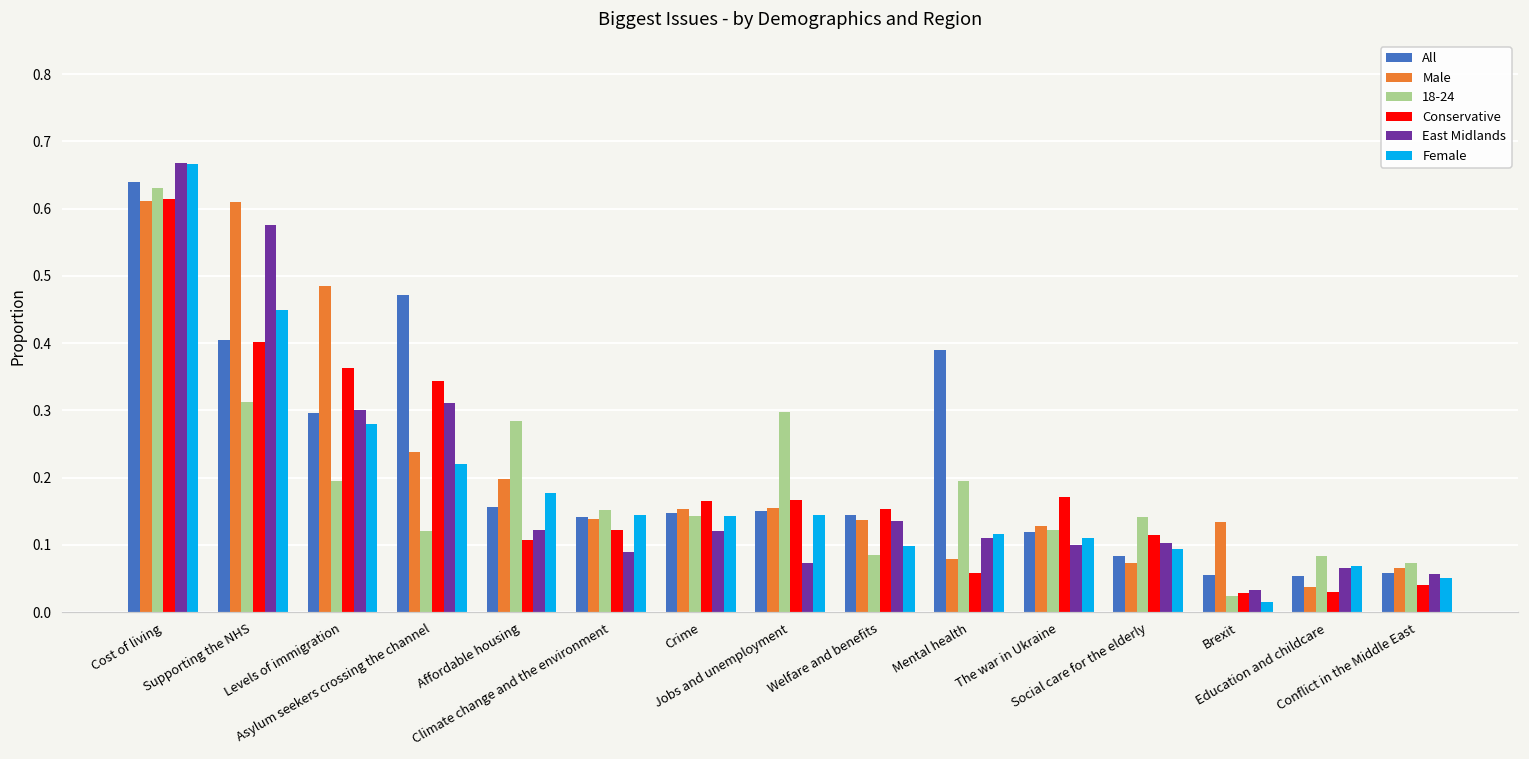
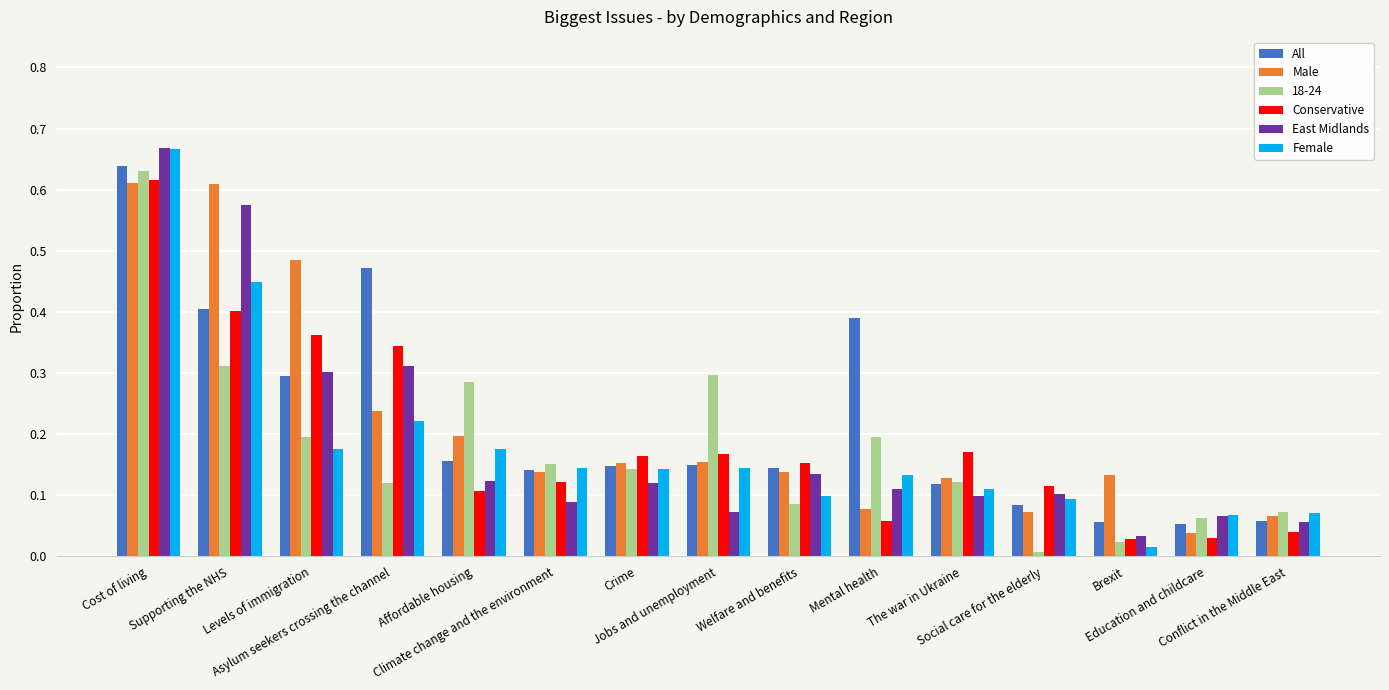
  {
    "All": {
      "Cost of living": 0.64,
      "Supporting the NHS": 0.40,
      "Levels of immigration": 0.30,
      "Asylum seekers crossing the channel": 0.47,
      "Affordable housing": 0.16,
      "Climate change and the environment": 0.14,
      "Crime": 0.15,
      "Jobs and unemployment": 0.15,
      "Welfare and benefits": 0.15,
      "Mental health": 0.39,
      "The war in Ukraine": 0.12,
      "Social care for the elderly": 0.08,
      "Brexit": 0.06,
      "Education and childcare": 0.05,
      "Conflict in the Middle East": 0.06
    },
    "Male": {
      "Cost of living": 0.61,
      "Supporting the NHS": 0.61,
      "Levels of immigration": 0.49,
      "Asylum seekers crossing the channel": 0.24,
      "Affordable housing": 0.20,
      "Climate change and the environment": 0.14,
      "Crime": 0.15,
      "Jobs and unemployment": 0.15,
      "Welfare and benefits": 0.14,
      "Mental health": 0.08,
      "The war in Ukraine": 0.13,
      "Social care for the elderly": 0.07,
      "Brexit": 0.13,
      "Education and childcare": 0.04,
      "Conflict in the Middle East": 0.07
    },
    "18-24": {
      "Cost of living": 0.63,
      "Supporting the NHS": 0.31,
      "Levels of immigration": 0.20,
      "Asylum seekers crossing the channel": 0.12,
      "Affordable housing": 0.28,
      "Climate change and the environment": 0.15,
      "Crime": 0.14,
      "Jobs and unemployment": 0.30,
      "Welfare and benefits": 0.09,
      "Mental health": 0.20,
      "The war in Ukraine": 0.12,
-     "Social care for the elderly": 0.14,
+     "Social care for the elderly": 0.01,
      "Brexit": 0.02,
-     "Education and childcare": 0.08,
+     "Education and childcare": 0.06,
      "Conflict in the Middle East": 0.07
    },
    "Conservative": {
      "Cost of living": 0.62,
      "Supporting the NHS": 0.40,
      "Levels of immigration": 0.36,
      "Asylum seekers crossing the channel": 0.34,
      "Affordable housing": 0.11,
      "Climate change and the environment": 0.12,
      "Crime": 0.16,
      "Jobs and unemployment": 0.17,
      "Welfare and benefits": 0.15,
      "Mental health": 0.06,
      "The war in Ukraine": 0.17,
      "Social care for the elderly": 0.11,
      "Brexit": 0.03,
      "Education and childcare": 0.03,
      "Conflict in the Middle East": 0.04
    },
    "East Midlands": {
      "Cost of living": 0.67,
      "Supporting the NHS": 0.58,
      "Levels of immigration": 0.30,
      "Asylum seekers crossing the channel": 0.31,
      "Affordable housing": 0.12,
      "Climate change and the environment": 0.09,
      "Crime": 0.12,
      "Jobs and unemployment": 0.07,
      "Welfare and benefits": 0.13,
      "Mental health": 0.11,
      "The war in Ukraine": 0.10,
      "Social care for the elderly": 0.10,
      "Brexit": 0.03,
      "Education and childcare": 0.07,
      "Conflict in the Middle East": 0.06
    },
    "Female": {
      "Cost of living": 0.67,
      "Supporting the NHS": 0.45,
-     "Levels of immigration": 0.28,
+     "Levels of immigration": 0.18,
      "Asylum seekers crossing the channel": 0.22,
      "Affordable housing": 0.18,
      "Climate change and the environment": 0.14,
      "Crime": 0.14,
      "Jobs and unemployment": 0.15,
      "Welfare and benefits": 0.10,
-     "Mental health": 0.12,
+     "Mental health": 0.13,
      "The war in Ukraine": 0.11,
      "Social care for the elderly": 0.09,
      "Brexit": 0.01,
      "Education and childcare": 0.07,
-     "Conflict in the Middle East": 0.05
+     "Conflict in the Middle East": 0.07
    }
  }
